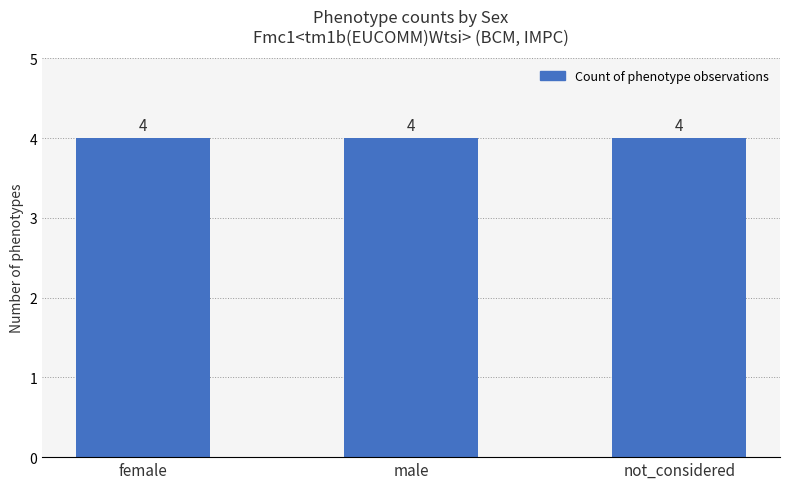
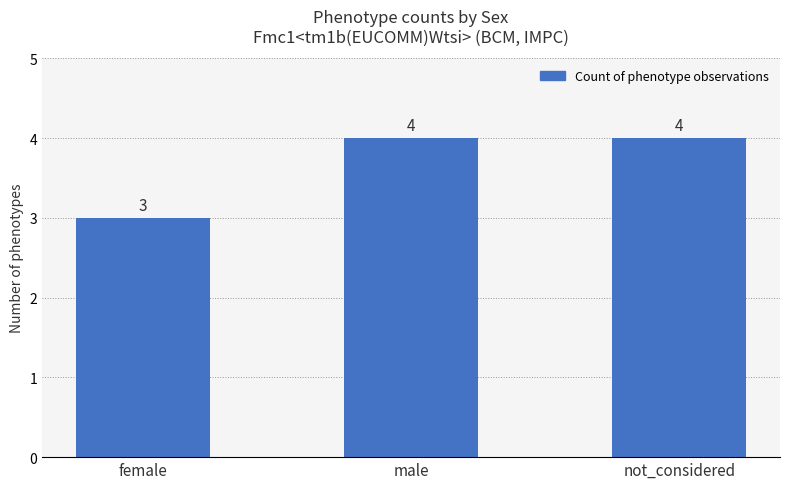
  {
-   "female": 4,
+   "female": 3,
    "male": 4,
    "not_considered": 4
  }
